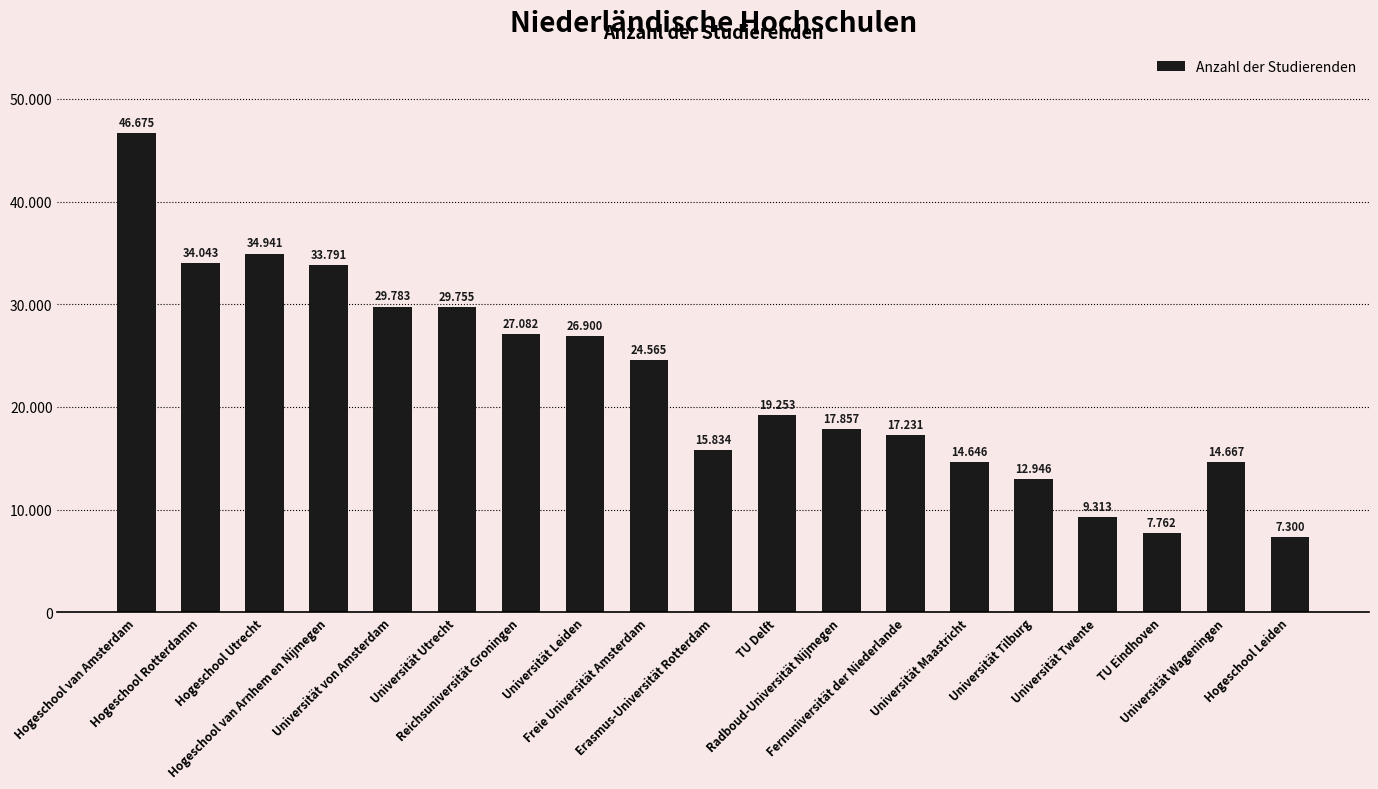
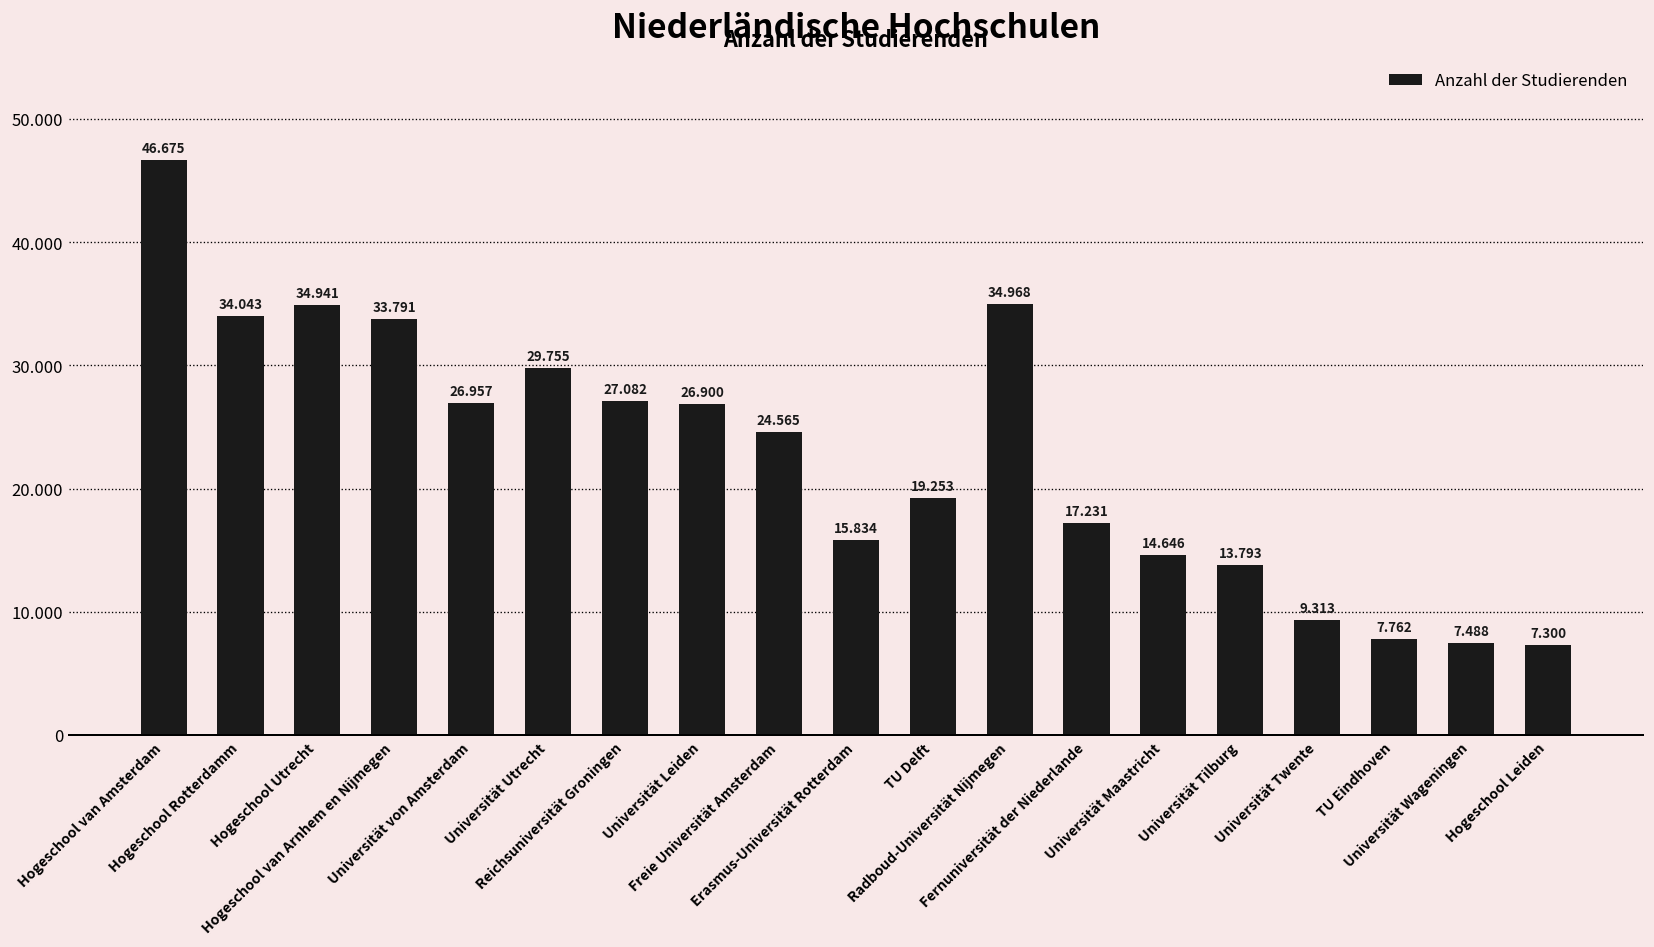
  {
-   "Universität von Amsterdam": 29.783,
-   "Radboud-Universität Nijmegen": 17.857,
-   "Universität Tilburg": 12.946,
-   "Universität Wageningen": 14.667
+   "Universität von Amsterdam": 26.957,
+   "Radboud-Universität Nijmegen": 34.968,
+   "Universität Tilburg": 13.793,
+   "Universität Wageningen": 7.488
  }
